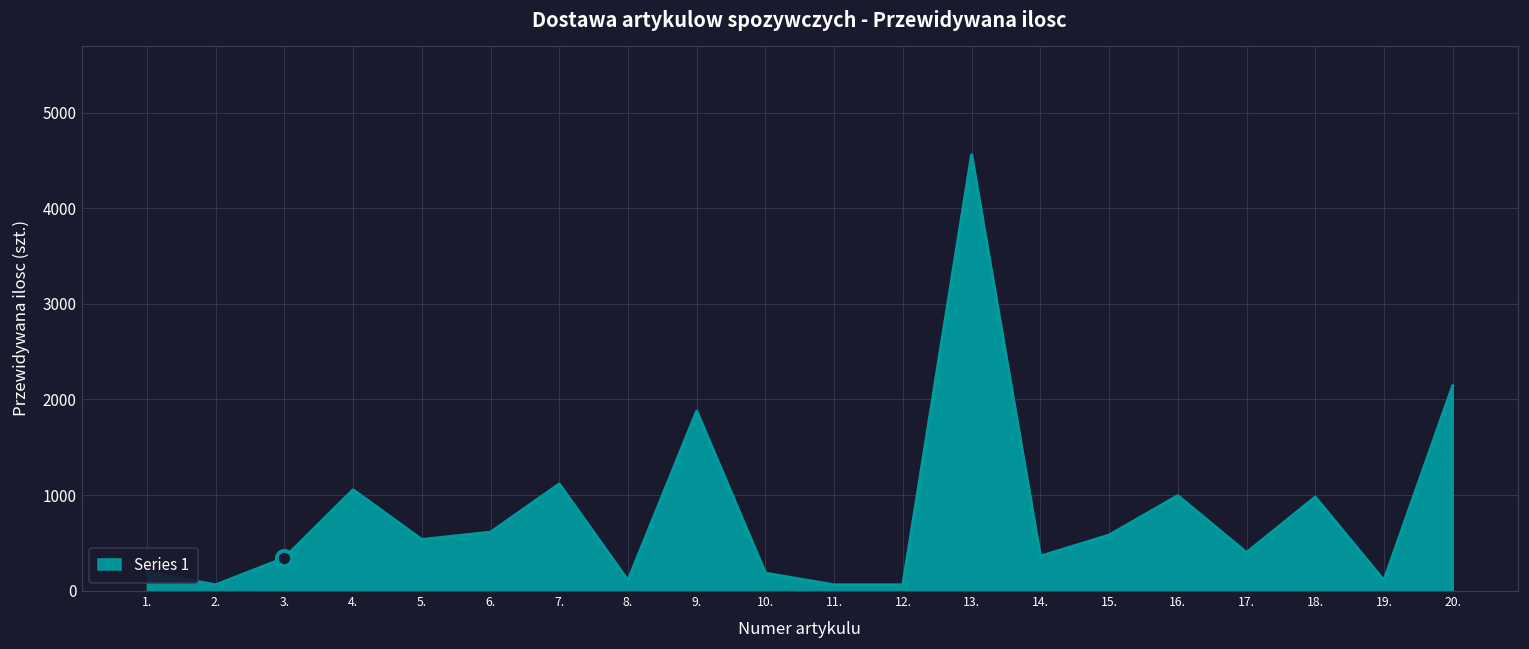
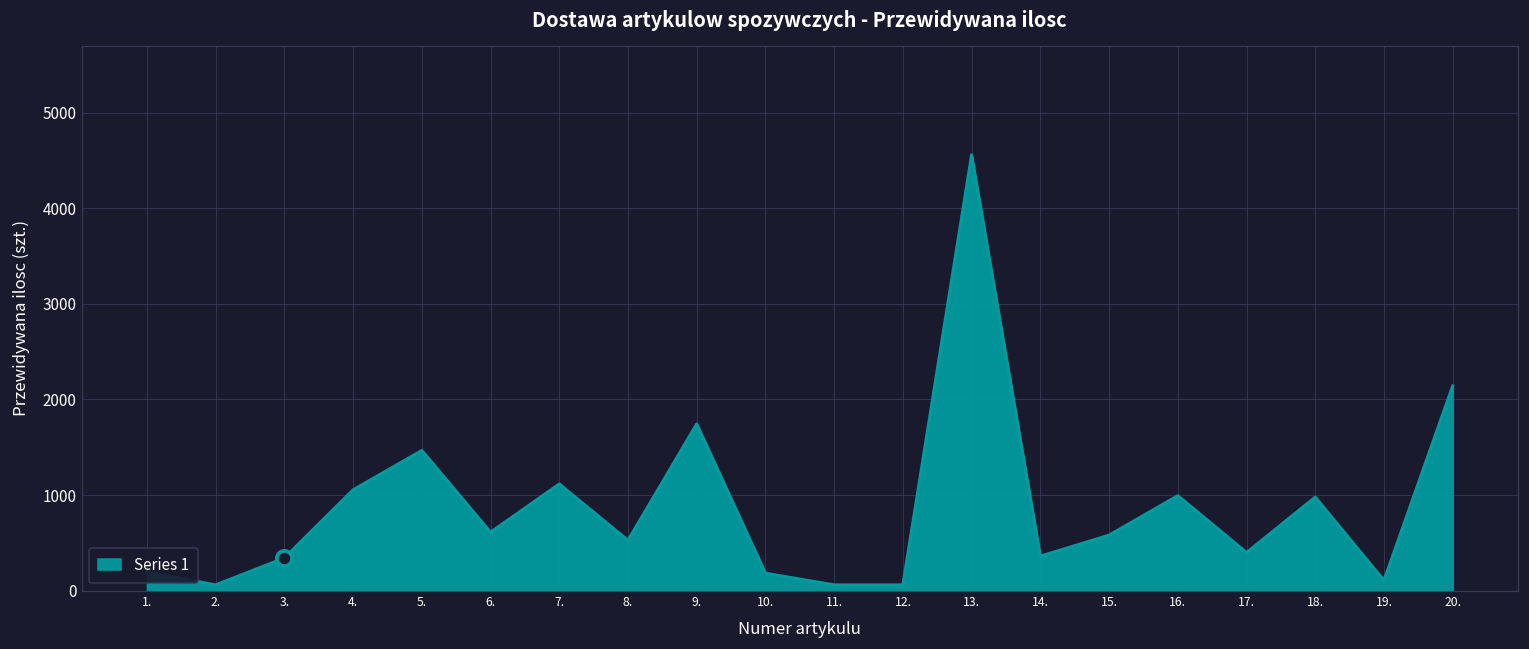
  {
    "Series 1": {
      "2.": 100,
      "4.": 1100,
-     "5.": 500,
+     "5.": 1500,
      "6.": 600,
      "7.": 1100,
-     "8.": 100,
-     "9.": 1900,
+     "8.": 500,
+     "9.": 1700,
      "10.": 200,
      "11.": 100,
      "12.": 100,
      "13.": 4600,
      "14.": 400,
      "15.": 600,
      "16.": 1000,
      "17.": 400,
      "18.": 1000,
      "19.": 100,
      "20.": 2100
    }
  }
